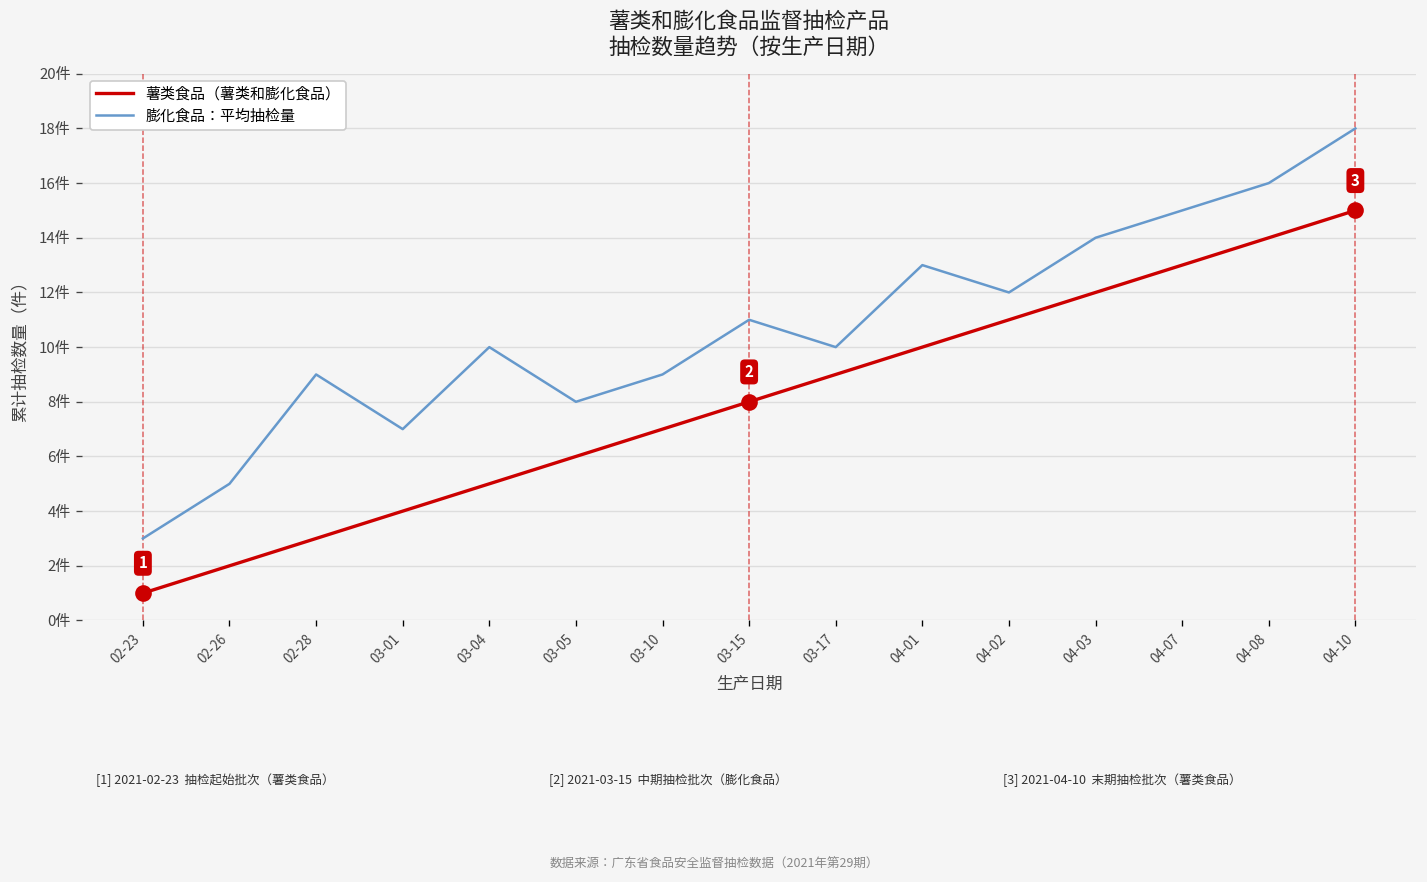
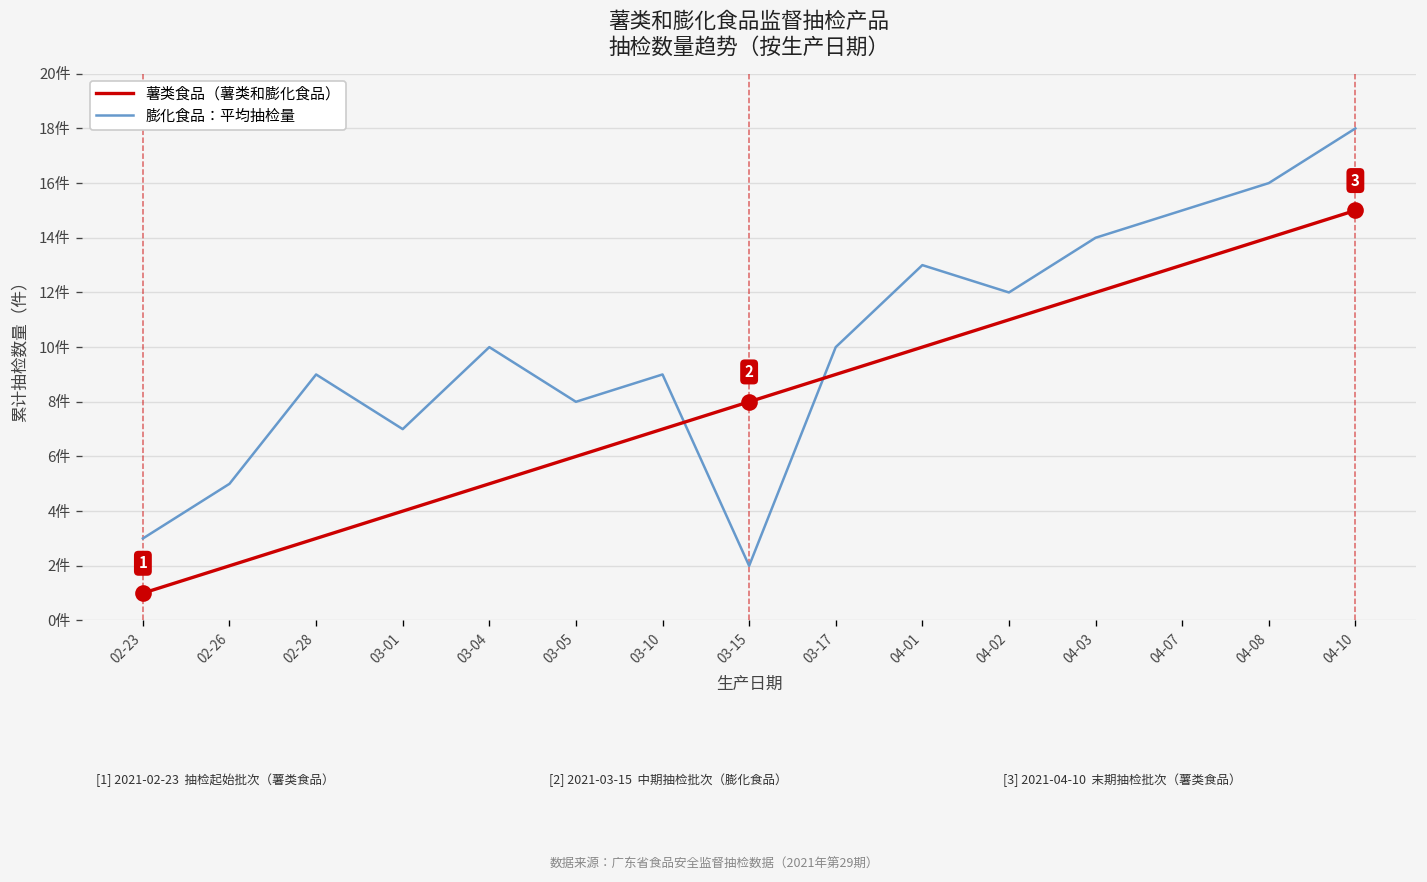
  {
    "膨化食品：平均抽检量": {
      "02-26": "5件",
      "02-28": "9件",
      "03-01": "7件",
      "03-04": "10件",
      "03-05": "8件",
      "03-10": "9件",
-     "03-15": "11件",
+     "03-15": "2件",
      "03-17": "10件",
      "04-01": "13件",
      "04-02": "12件",
      "04-03": "14件",
      "04-07": "15件",
      "04-08": "16件",
      "04-10": "18件"
    }
  }
